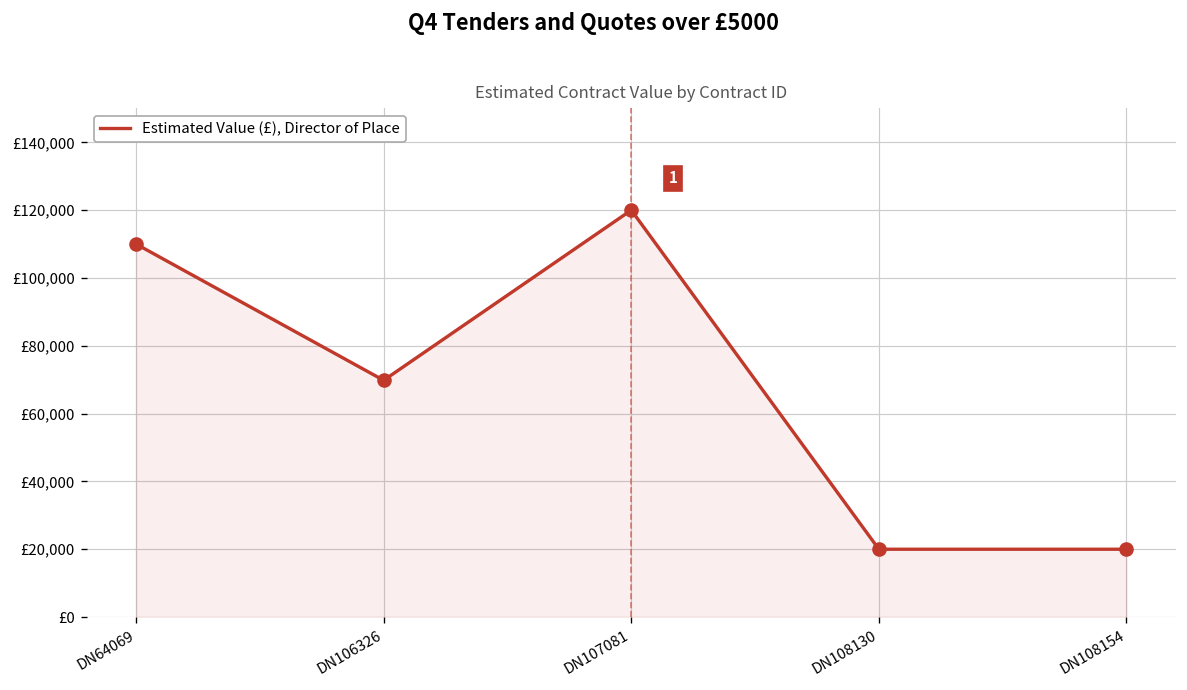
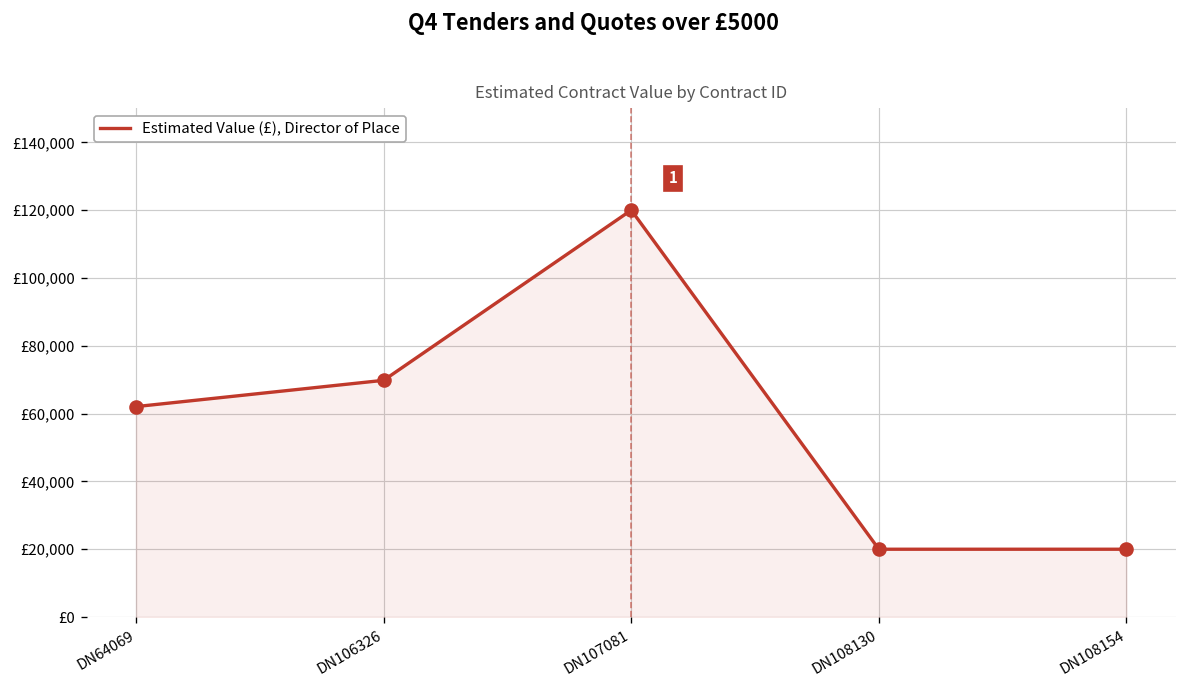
  {
-   "DN64069": "£110,000",
+   "DN64069": "£62,000",
    "DN106326": "£70,000",
    "DN107081": "£120,000",
    "DN108130": "£20,000",
    "DN108154": "£20,000"
  }
